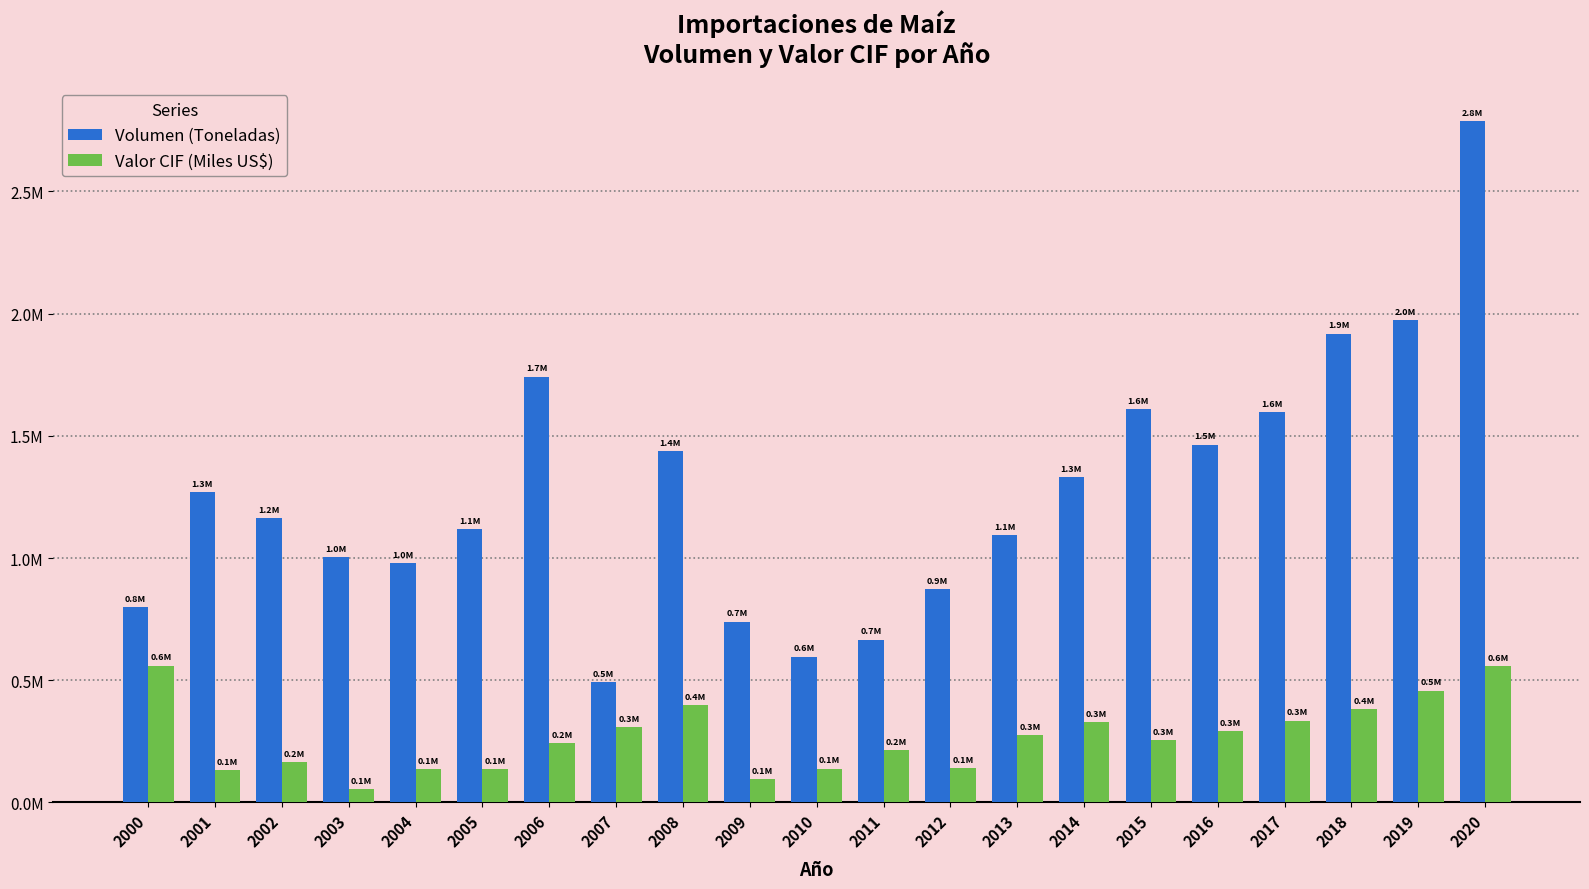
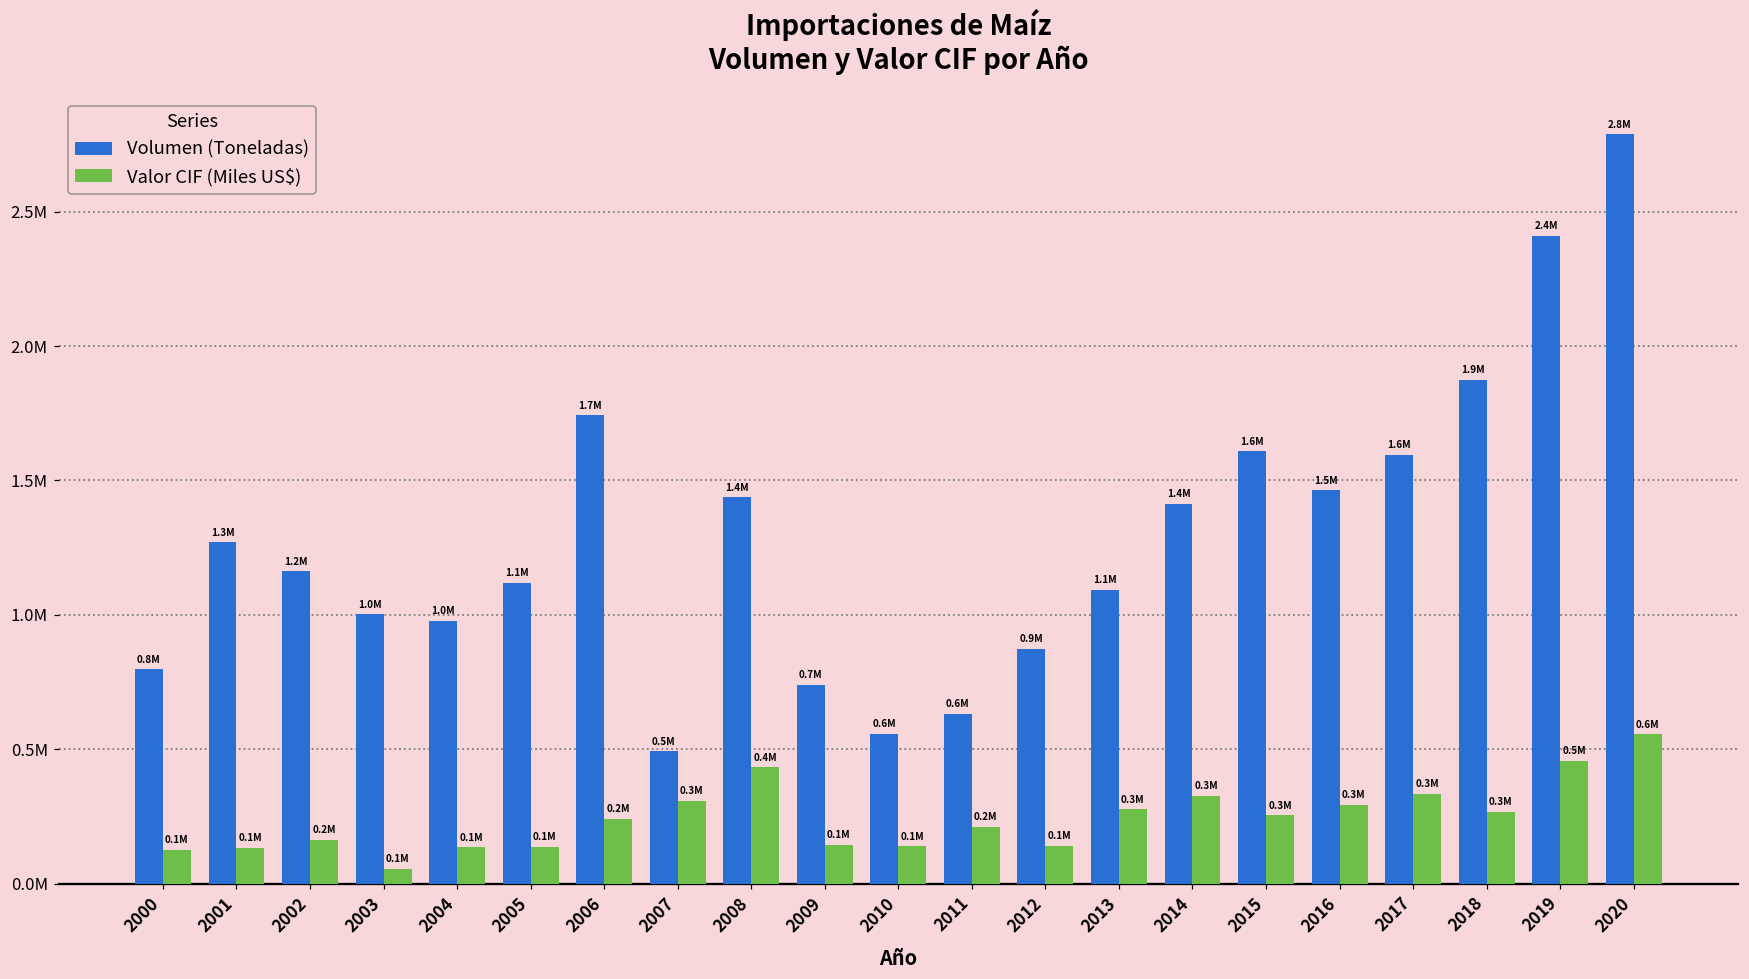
  {
    "Volumen (Toneladas)": {
      "2000": "0.8M",
      "2001": "1.3M",
      "2002": "1.2M",
      "2003": "1.0M",
      "2004": "1.0M",
      "2005": "1.1M",
      "2006": "1.7M",
      "2007": "0.5M",
      "2008": "1.4M",
      "2009": "0.7M",
-     "2010": "600000",
-     "2011": "0.7M",
+     "2010": "560000",
+     "2011": "0.6M",
      "2012": "0.9M",
      "2013": "1.1M",
-     "2014": "1.3M",
+     "2014": "1.4M",
      "2015": "1.6M",
      "2016": "1.5M",
      "2017": "1.6M",
-     "2018": "1920000",
-     "2019": "2.0M",
+     "2018": "1880000",
+     "2019": "2.4M",
      "2020": "2.8M"
    },
    "Valor CIF (Miles US$)": {
-     "2000": "0.6M",
+     "2000": "0.1M",
      "2001": "0.1M",
      "2002": "0.2M",
      "2003": "0.1M",
      "2004": "0.1M",
      "2005": "0.1M",
      "2006": "0.2M",
      "2007": "0.3M",
-     "2008": "400000",
-     "2009": "100000",
+     "2008": "430000",
+     "2009": "140000",
      "2010": "0.1M",
      "2011": "0.2M",
      "2012": "0.1M",
      "2013": "0.3M",
      "2014": "0.3M",
      "2015": "0.3M",
      "2016": "0.3M",
      "2017": "0.3M",
-     "2018": "0.4M",
+     "2018": "0.3M",
      "2019": "0.5M",
      "2020": "0.6M"
    }
  }
